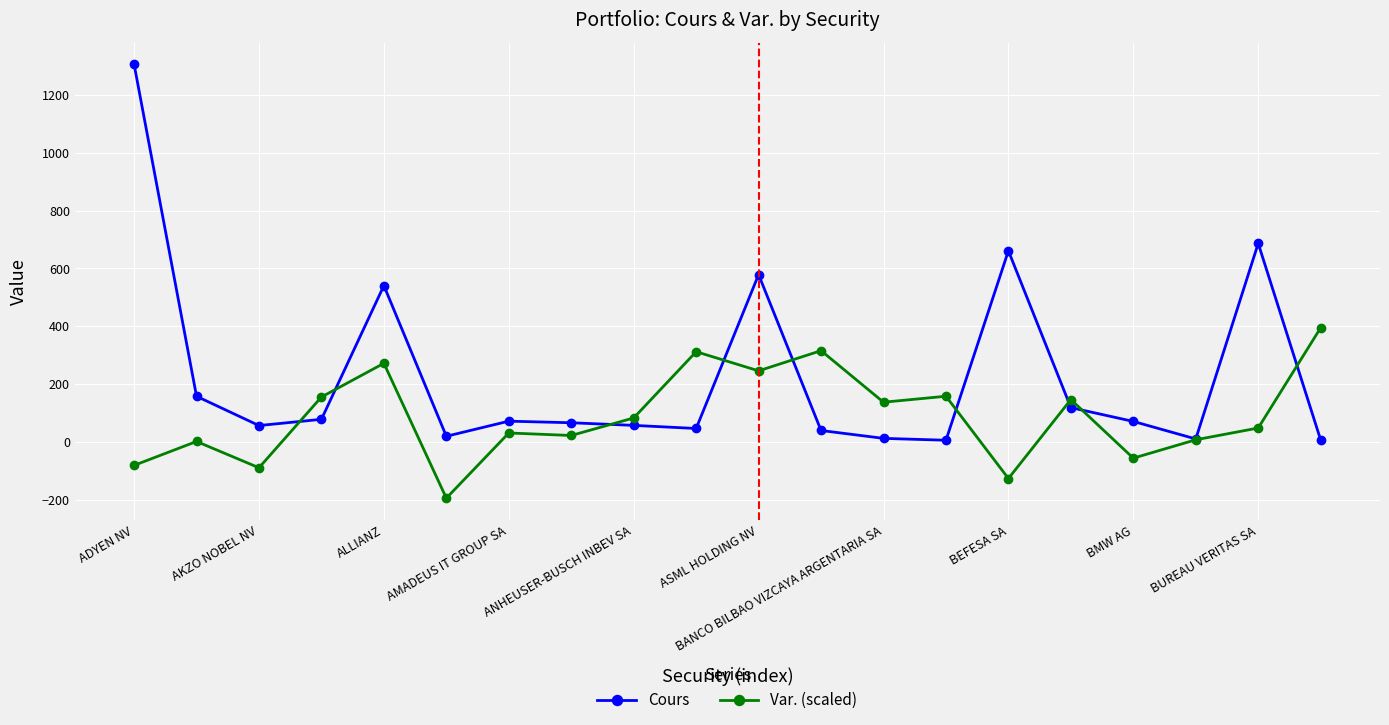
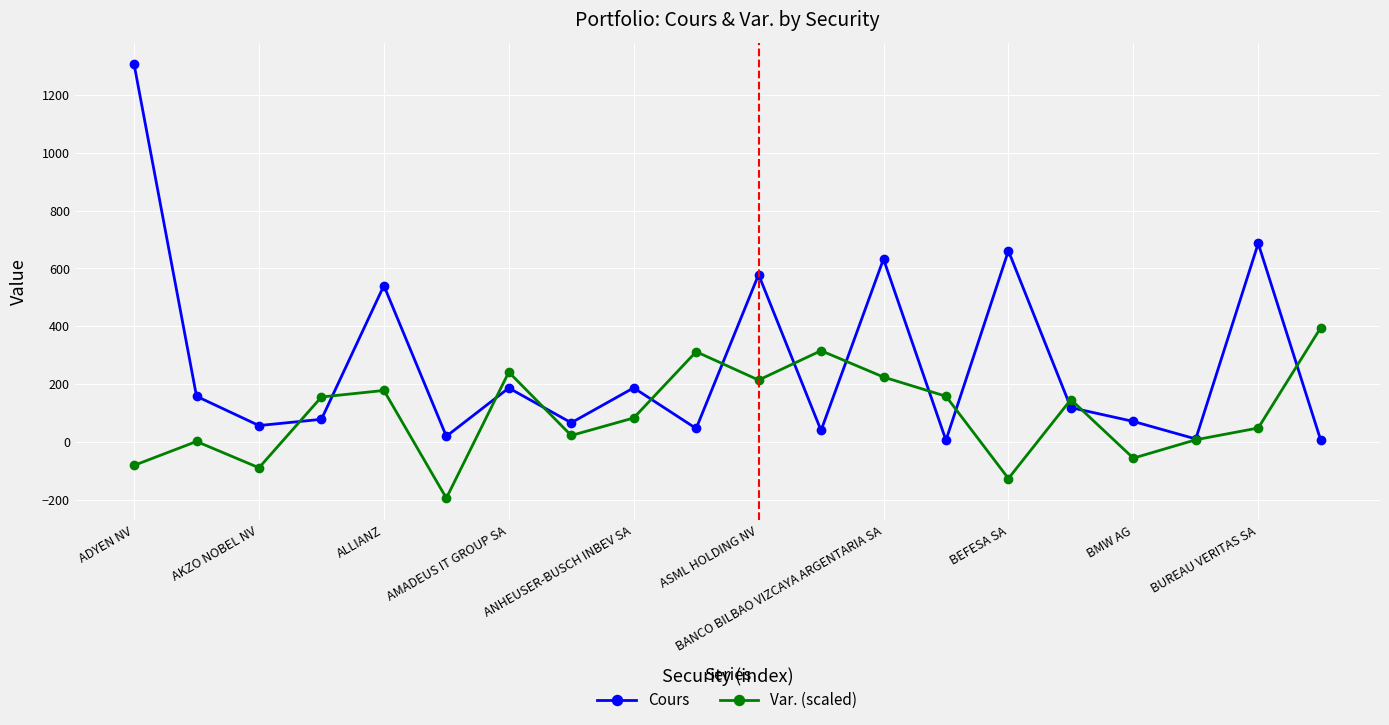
  {
    "Cours": {
      "ADYEN NV": 1310,
      "AKZO NOBEL NV": 60,
      "ALLIANZ": 540,
-     "AMADEUS IT GROUP SA": 70,
-     "ANHEUSER-BUSCH INBEV SA": 60,
+     "AMADEUS IT GROUP SA": 190,
+     "ANHEUSER-BUSCH INBEV SA": 190,
      "ASML HOLDING NV": 580,
-     "BANCO BILBAO VIZCAYA ARGENTARIA SA": 10,
+     "BANCO BILBAO VIZCAYA ARGENTARIA SA": 630,
      "BEFESA SA": 660,
      "BMW AG": 70,
      "BUREAU VERITAS SA": 690
    },
    "Var. (scaled)": {
      "ADYEN NV": -80,
      "AKZO NOBEL NV": -90,
-     "ALLIANZ": 270,
-     "AMADEUS IT GROUP SA": 30,
+     "ALLIANZ": 180,
+     "AMADEUS IT GROUP SA": 240,
      "ANHEUSER-BUSCH INBEV SA": 80,
-     "ASML HOLDING NV": 250,
-     "BANCO BILBAO VIZCAYA ARGENTARIA SA": 140,
+     "ASML HOLDING NV": 210,
+     "BANCO BILBAO VIZCAYA ARGENTARIA SA": 220,
      "BEFESA SA": -130,
      "BMW AG": -60,
      "BUREAU VERITAS SA": 50
    }
  }
